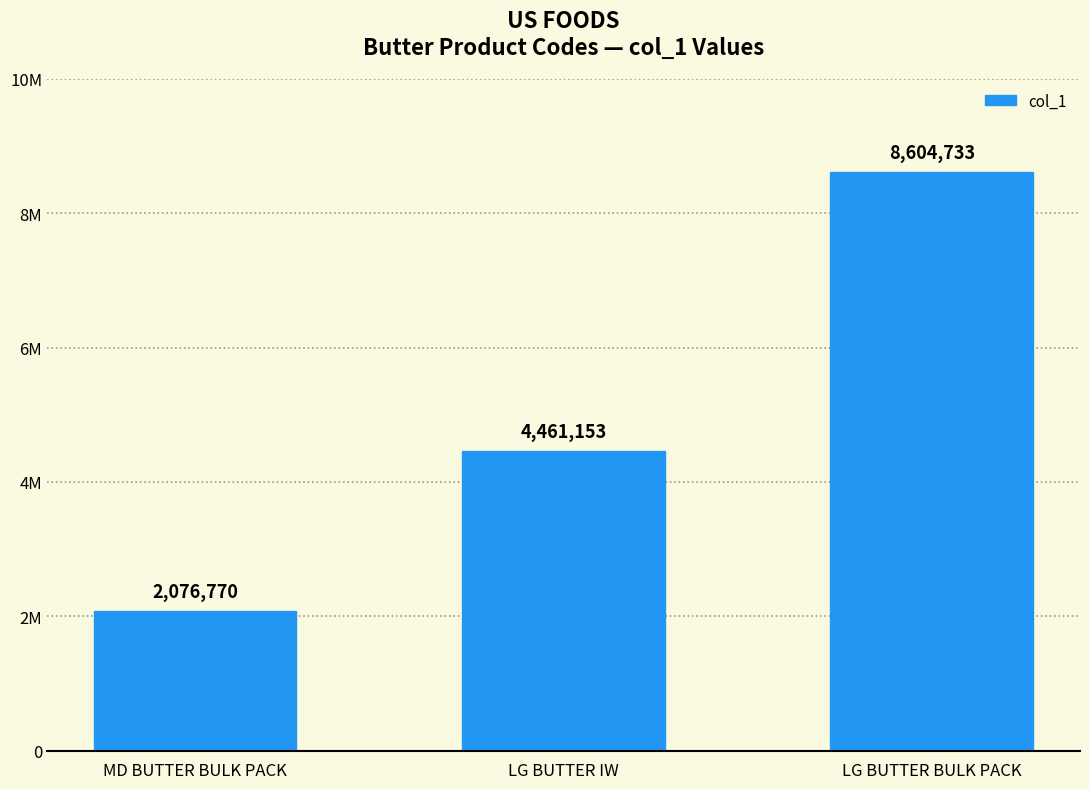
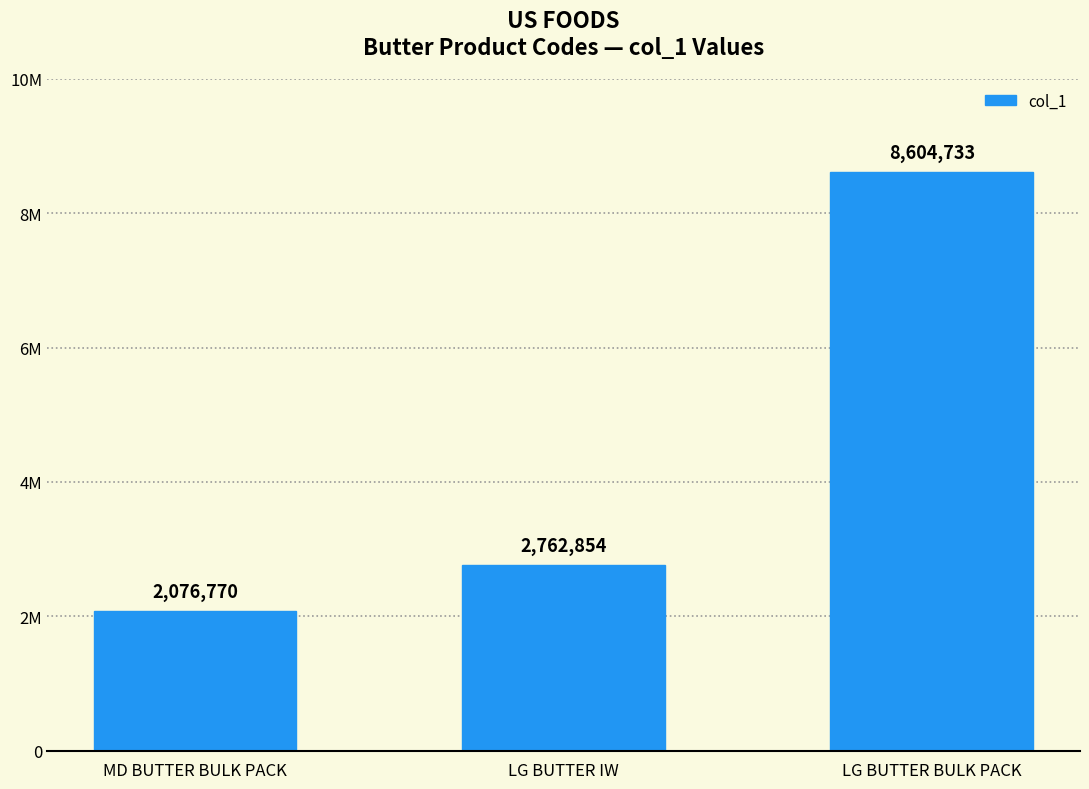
  {
    "MD BUTTER BULK PACK": "2,076,770",
-   "LG BUTTER IW": "4,461,153",
+   "LG BUTTER IW": "2,762,854",
    "LG BUTTER BULK PACK": "8,604,733"
  }
